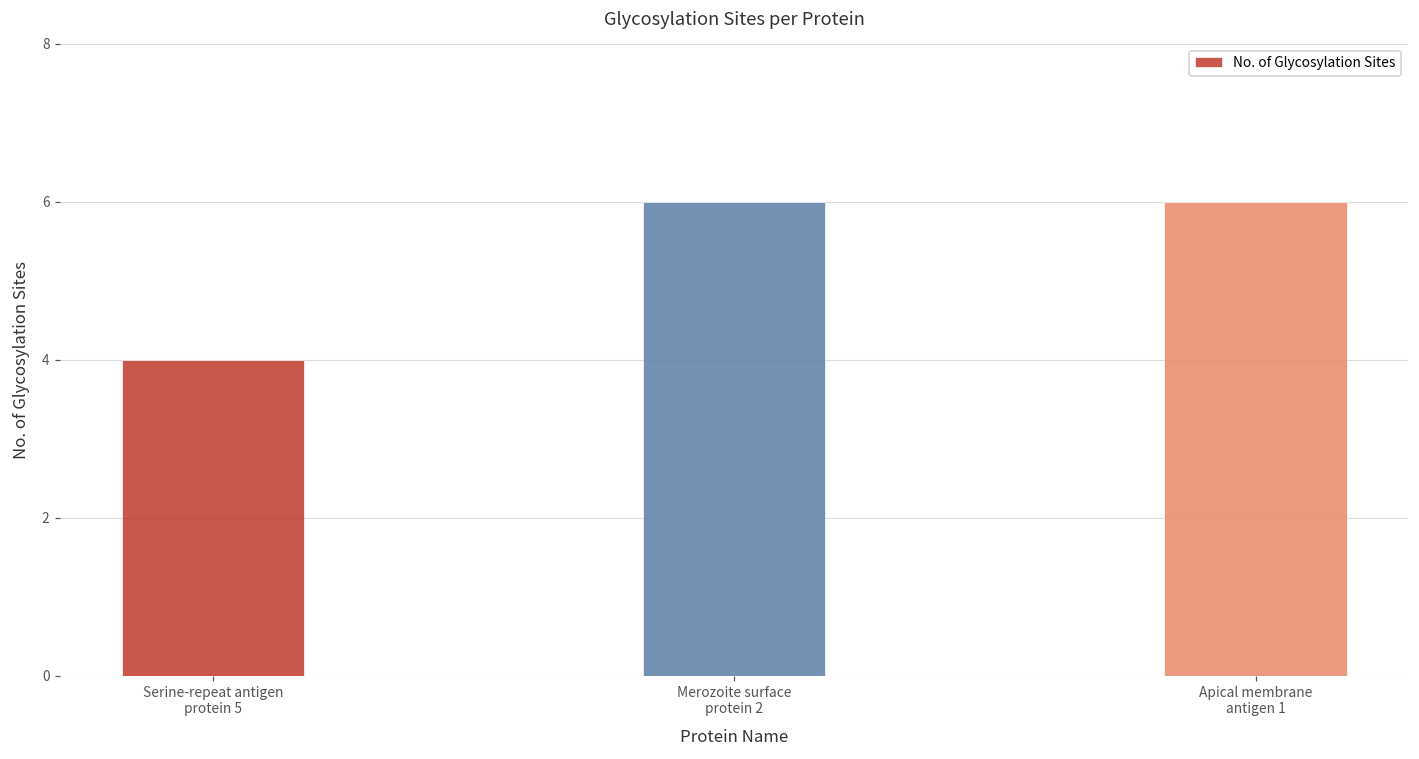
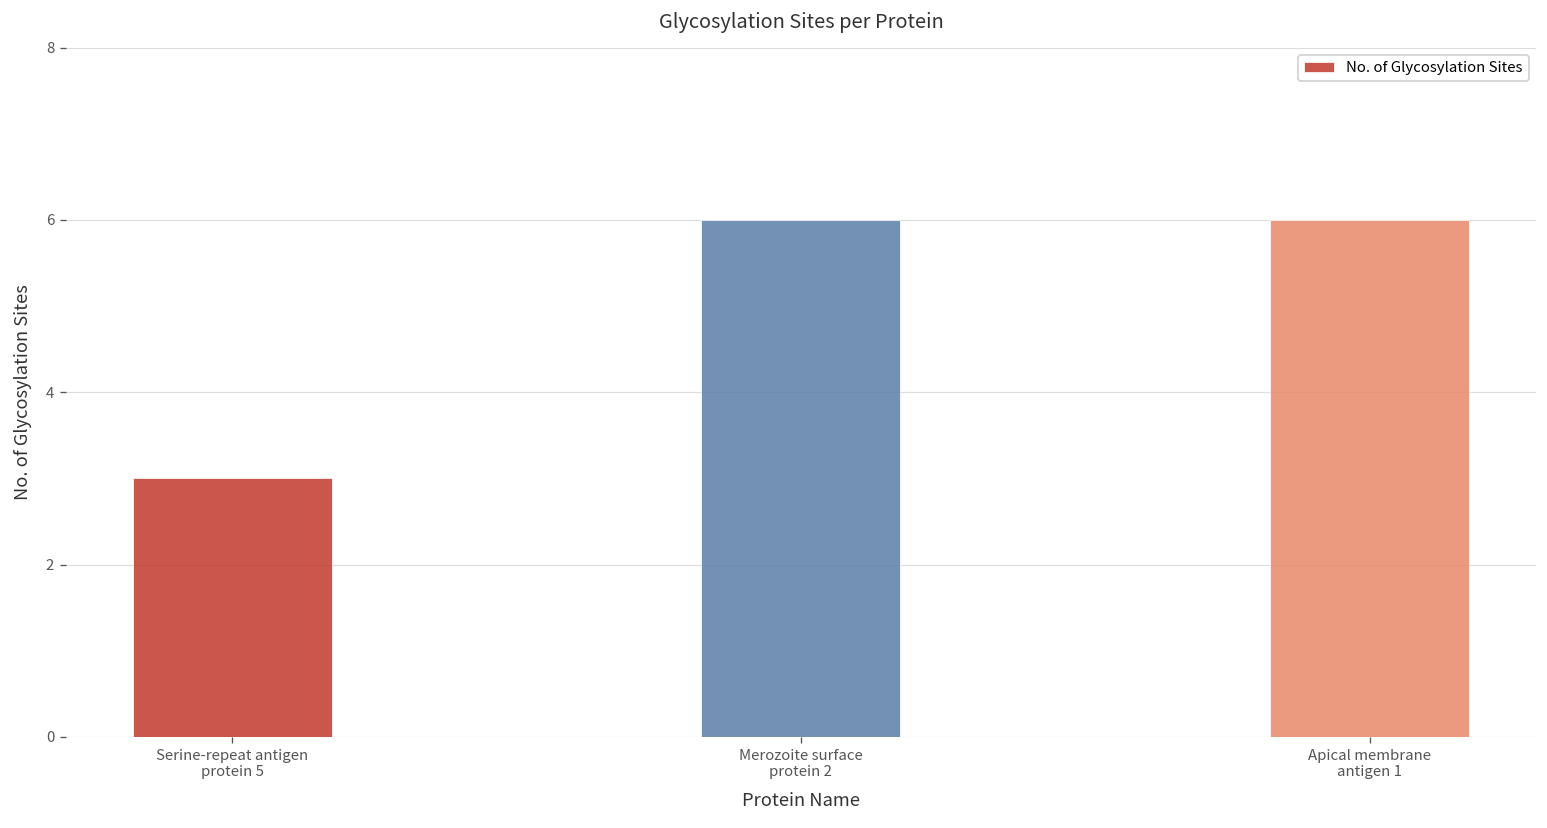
  {
-   "Serine-repeat antigen protein 5": 4,
+   "Serine-repeat antigen protein 5": 3,
    "Merozoite surface protein 2": 6,
    "Apical membrane antigen 1": 6
  }
